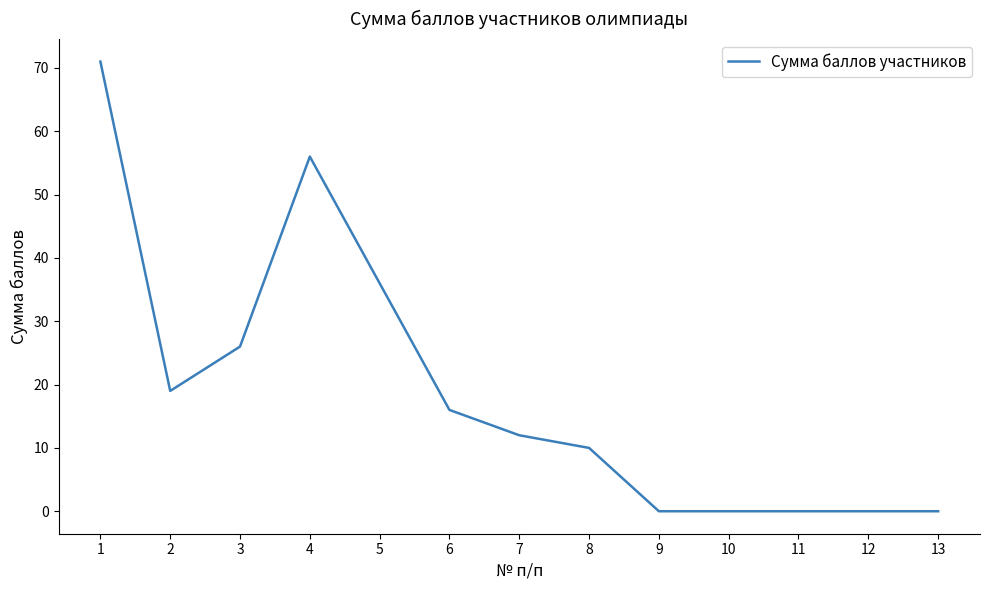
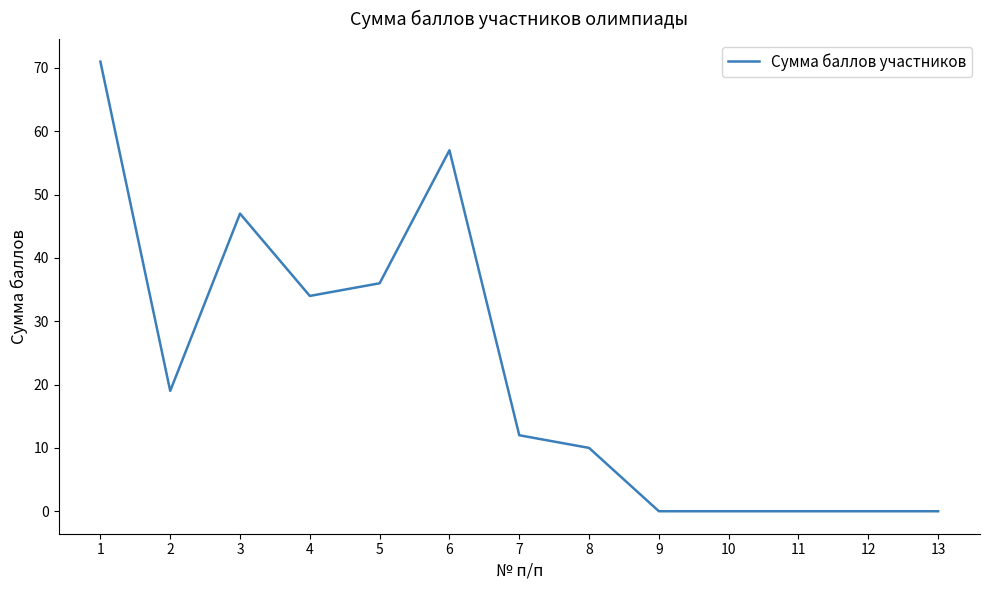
  {
    "1": 71,
    "2": 19,
-   "3": 26,
-   "4": 56,
+   "3": 47,
+   "4": 34,
    "5": 36,
-   "6": 16,
+   "6": 57,
    "7": 12,
    "8": 10,
    "9": 0,
    "10": 0,
    "11": 0,
    "12": 0,
    "13": 0
  }
